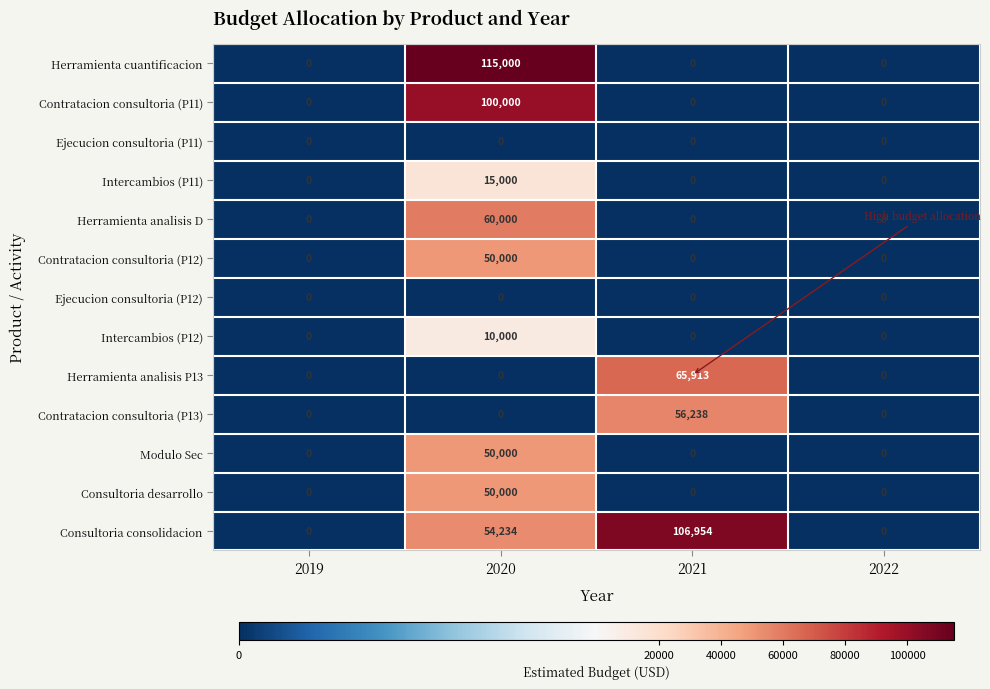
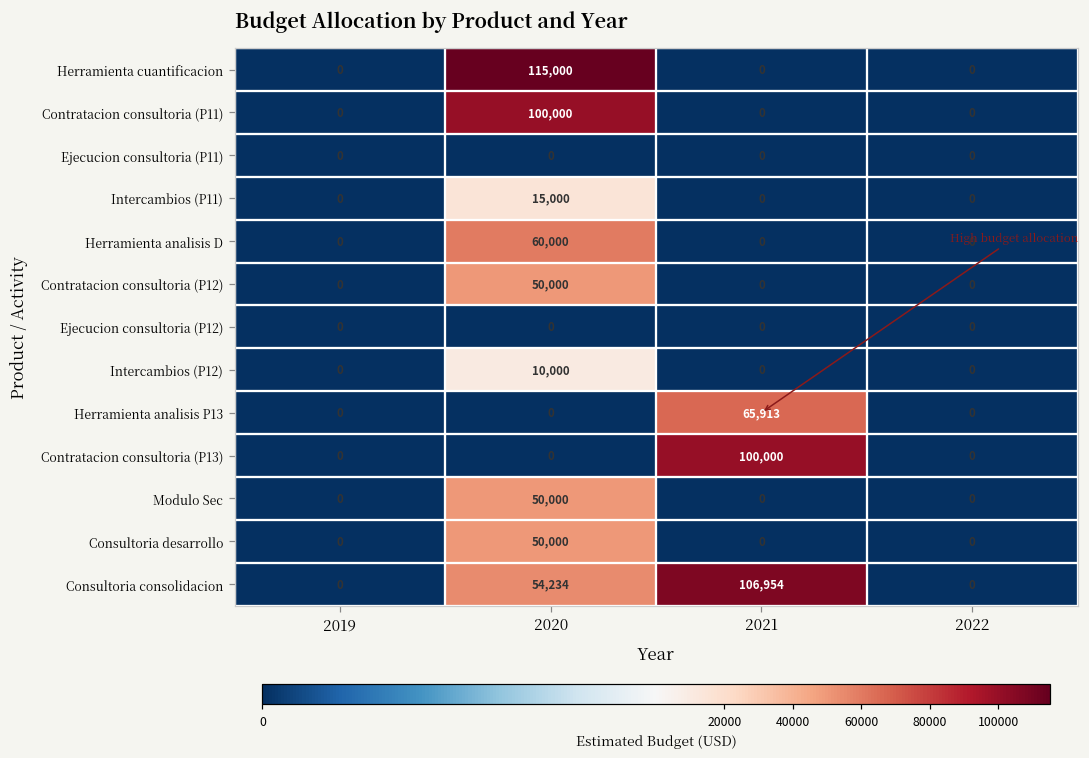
  {
    "Herramienta cuantificacion": {
      "2020": "115,000"
    },
    "Contratacion consultoria (P11)": {
      "2020": "100,000"
    },
    "Intercambios (P11)": {
      "2020": "15,000"
    },
    "Herramienta analisis D": {
      "2020": "60,000"
    },
    "Contratacion consultoria (P12)": {
      "2020": "50,000"
    },
    "Intercambios (P12)": {
      "2020": "10,000"
    },
    "Herramienta analisis P13": {
      "2021": "65,913"
    },
    "Contratacion consultoria (P13)": {
-     "2021": "56,238"
+     "2021": "100,000"
    },
    "Modulo Sec": {
      "2020": "50,000"
    },
    "Consultoria desarrollo": {
      "2020": "50,000"
    },
    "Consultoria consolidacion": {
      "2020": "54,234",
      "2021": "106,954"
    }
  }
